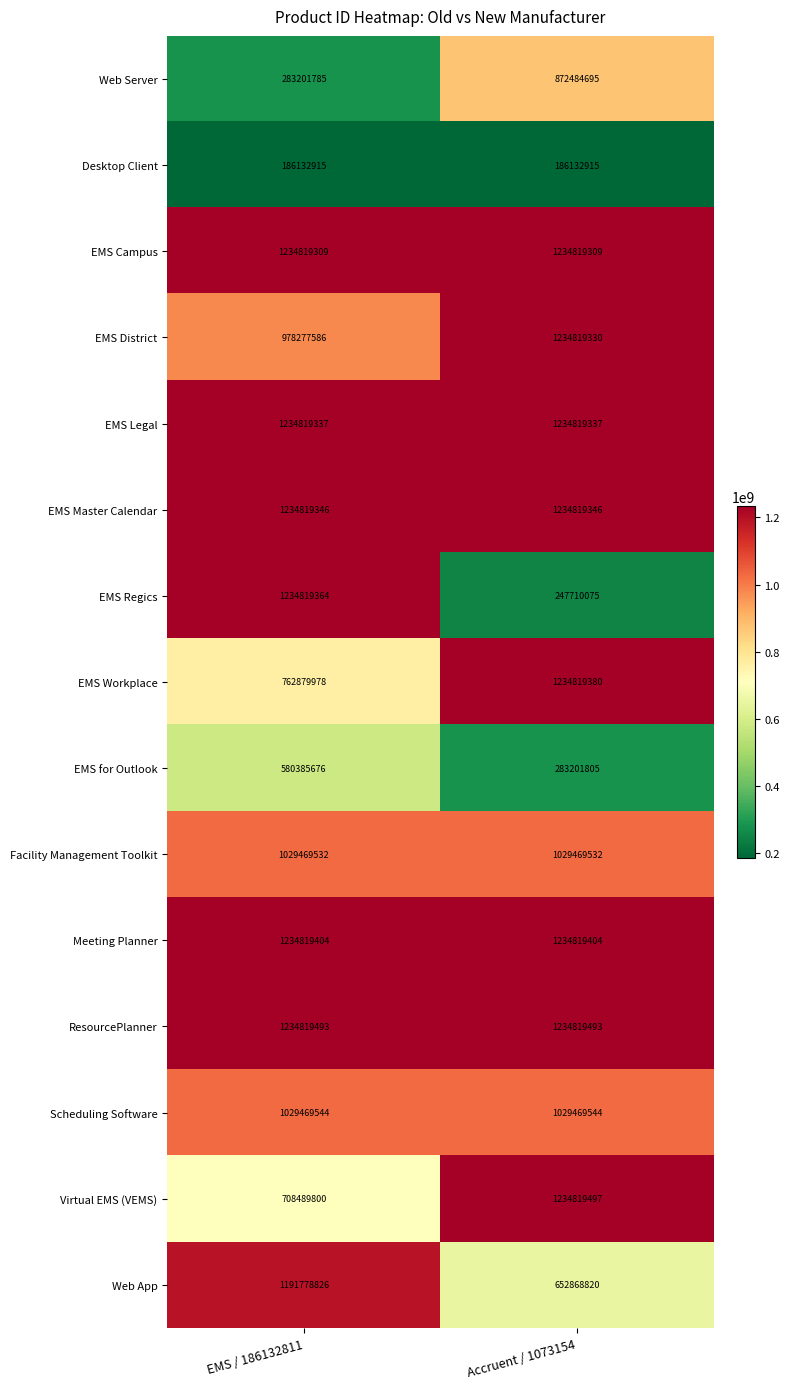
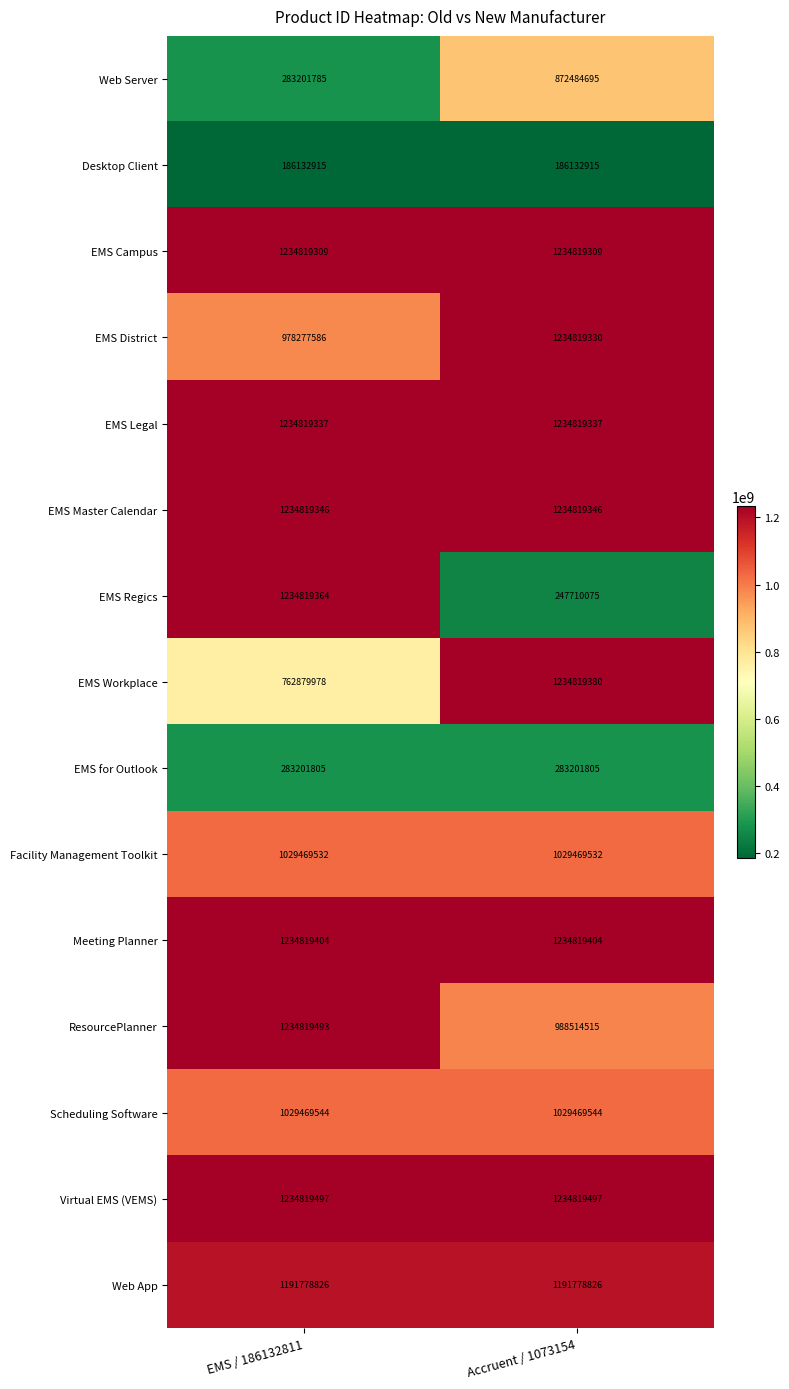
  {
    "Web Server": {
      "EMS / 186132811": 283201785,
      "Accruent / 1073154": 872484695
    },
    "Desktop Client": {
      "EMS / 186132811": 186132915,
      "Accruent / 1073154": 186132915
    },
    "EMS Campus": {
      "EMS / 186132811": 1234819309,
      "Accruent / 1073154": 1234819309
    },
    "EMS District": {
      "EMS / 186132811": 978277586,
      "Accruent / 1073154": 1234819330
    },
    "EMS Legal": {
      "EMS / 186132811": 1234819337,
      "Accruent / 1073154": 1234819337
    },
    "EMS Master Calendar": {
      "EMS / 186132811": 1234819346,
      "Accruent / 1073154": 1234819346
    },
    "EMS Regics": {
      "EMS / 186132811": 1234819364,
      "Accruent / 1073154": 247710075
    },
    "EMS Workplace": {
      "EMS / 186132811": 762879978,
      "Accruent / 1073154": 1234819380
    },
    "EMS for Outlook": {
-     "EMS / 186132811": 580385676,
+     "EMS / 186132811": 283201805,
      "Accruent / 1073154": 283201805
    },
    "Facility Management Toolkit": {
      "EMS / 186132811": 1029469532,
      "Accruent / 1073154": 1029469532
    },
    "Meeting Planner": {
      "EMS / 186132811": 1234819404,
      "Accruent / 1073154": 1234819404
    },
    "ResourcePlanner": {
      "EMS / 186132811": 1234819493,
-     "Accruent / 1073154": 1234819493
+     "Accruent / 1073154": 988514515
    },
    "Scheduling Software": {
      "EMS / 186132811": 1029469544,
      "Accruent / 1073154": 1029469544
    },
    "Virtual EMS (VEMS)": {
-     "EMS / 186132811": 708489800,
+     "EMS / 186132811": 1234819497,
      "Accruent / 1073154": 1234819497
    },
    "Web App": {
      "EMS / 186132811": 1191778826,
-     "Accruent / 1073154": 652868820
+     "Accruent / 1073154": 1191778826
    }
  }
